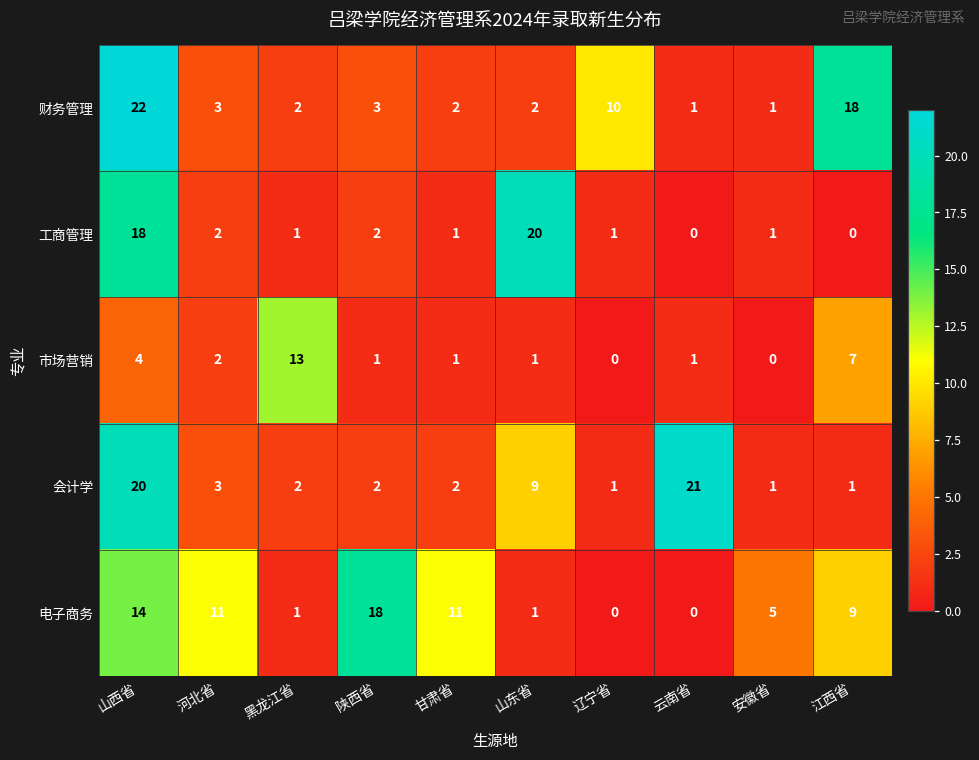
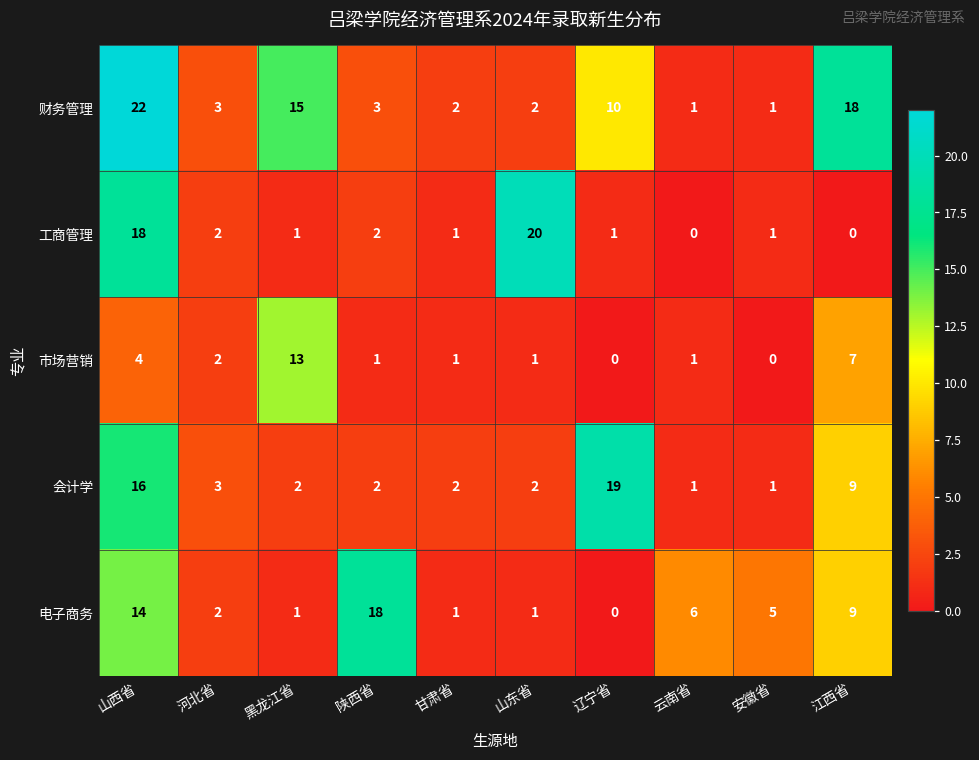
  {
    "财务管理": {
      "山西省": 22,
      "河北省": 3,
-     "黑龙江省": 2,
+     "黑龙江省": 15,
      "陕西省": 3,
      "甘肃省": 2,
      "山东省": 2,
      "辽宁省": 10,
      "云南省": 1,
      "安徽省": 1,
      "江西省": 18
    },
    "工商管理": {
      "山西省": 18,
      "河北省": 2,
      "黑龙江省": 1,
      "陕西省": 2,
      "甘肃省": 1,
      "山东省": 20,
      "辽宁省": 1,
      "云南省": 0,
      "安徽省": 1,
      "江西省": 0
    },
    "市场营销": {
      "山西省": 4,
      "河北省": 2,
      "黑龙江省": 13,
      "陕西省": 1,
      "甘肃省": 1,
      "山东省": 1,
      "辽宁省": 0,
      "云南省": 1,
      "安徽省": 0,
      "江西省": 7
    },
    "会计学": {
-     "山西省": 20,
+     "山西省": 16,
      "河北省": 3,
      "黑龙江省": 2,
      "陕西省": 2,
      "甘肃省": 2,
-     "山东省": 9,
-     "辽宁省": 1,
-     "云南省": 21,
+     "山东省": 2,
+     "辽宁省": 19,
+     "云南省": 1,
      "安徽省": 1,
-     "江西省": 1
+     "江西省": 9
    },
    "电子商务": {
      "山西省": 14,
-     "河北省": 11,
+     "河北省": 2,
      "黑龙江省": 1,
      "陕西省": 18,
-     "甘肃省": 11,
+     "甘肃省": 1,
      "山东省": 1,
      "辽宁省": 0,
-     "云南省": 0,
+     "云南省": 6,
      "安徽省": 5,
      "江西省": 9
    }
  }
